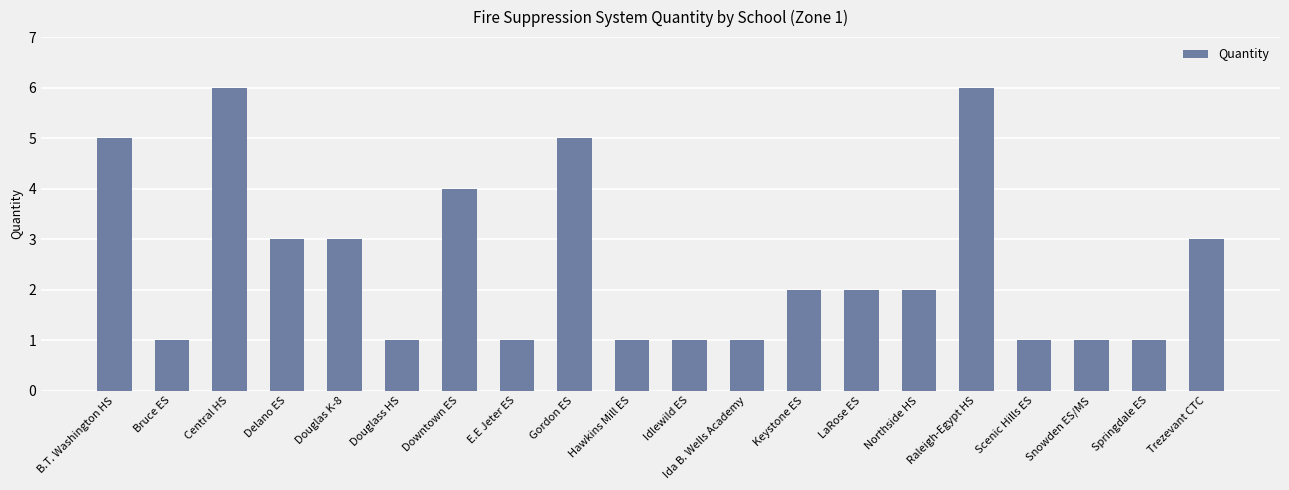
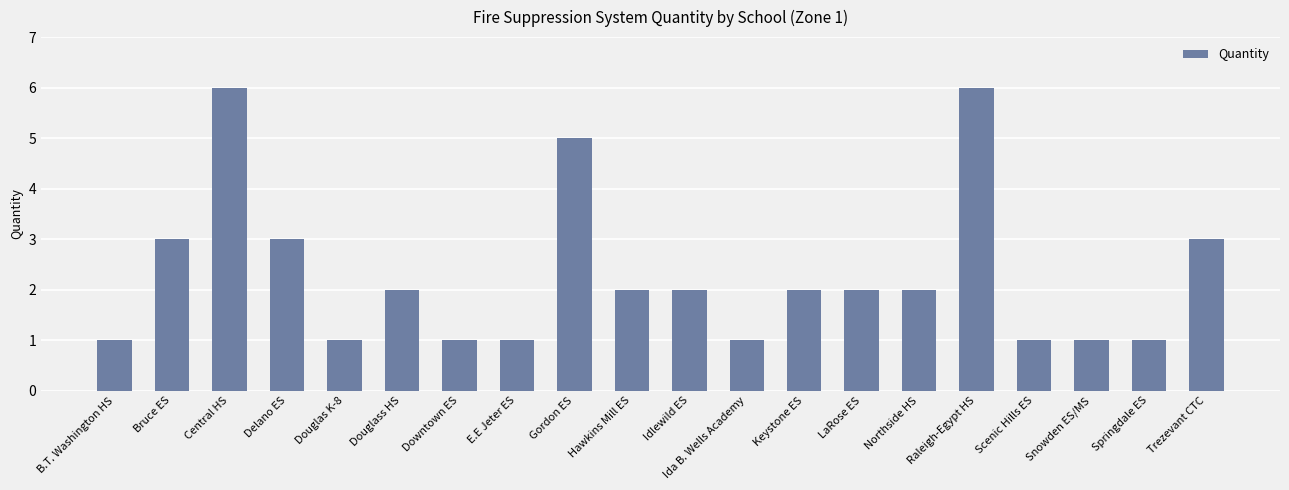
  {
-   "B.T. Washington HS": 5,
-   "Bruce ES": 1,
+   "B.T. Washington HS": 1,
+   "Bruce ES": 3,
    "Central HS": 6,
    "Delano ES": 3,
-   "Douglas K-8": 3,
-   "Douglass HS": 1,
-   "Downtown ES": 4,
+   "Douglas K-8": 1,
+   "Douglass HS": 2,
+   "Downtown ES": 1,
    "E.E Jeter ES": 1,
    "Gordon ES": 5,
-   "Hawkins Mill ES": 1,
-   "Idlewild ES": 1,
+   "Hawkins Mill ES": 2,
+   "Idlewild ES": 2,
    "Ida B. Wells Academy": 1,
    "Keystone ES": 2,
    "LaRose ES": 2,
    "Northside HS": 2,
    "Raleigh-Egypt HS": 6,
    "Scenic Hills ES": 1,
    "Snowden ES/MS": 1,
    "Springdale ES": 1,
    "Trezevant CTC": 3
  }
